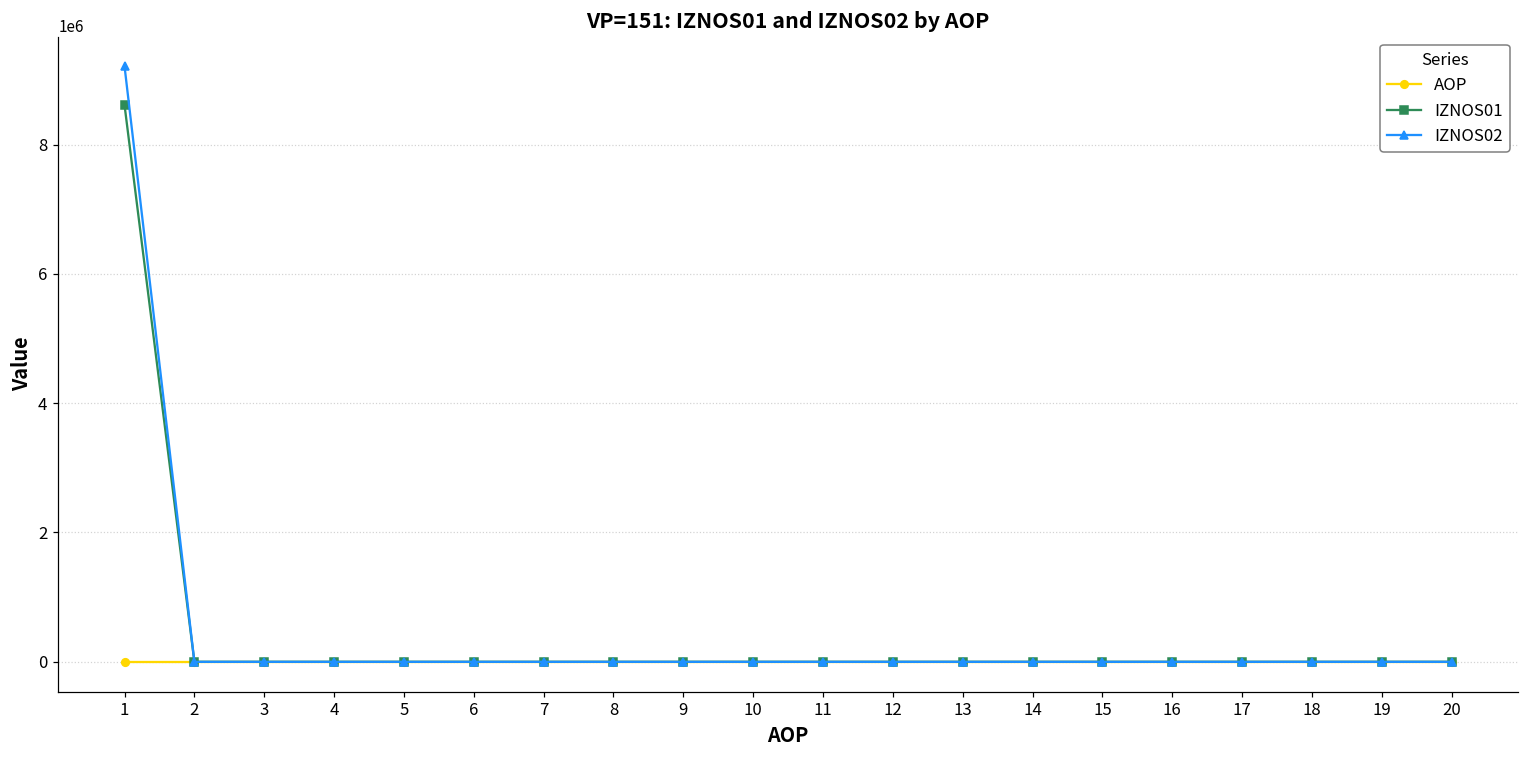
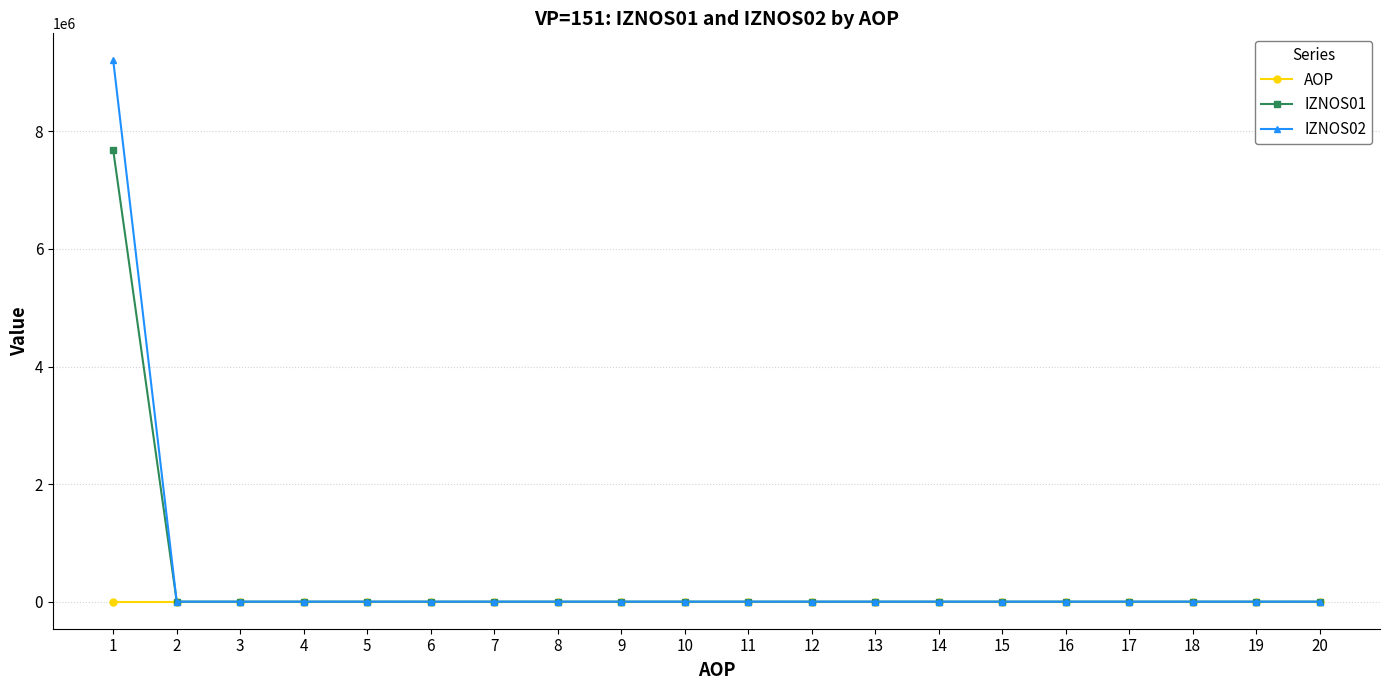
  {
    "AOP": {
      "1": 0
    },
    "IZNOS01": {
-     "1": 8600000
+     "1": 7700000
    },
    "IZNOS02": {
      "1": 9200000
    }
  }
